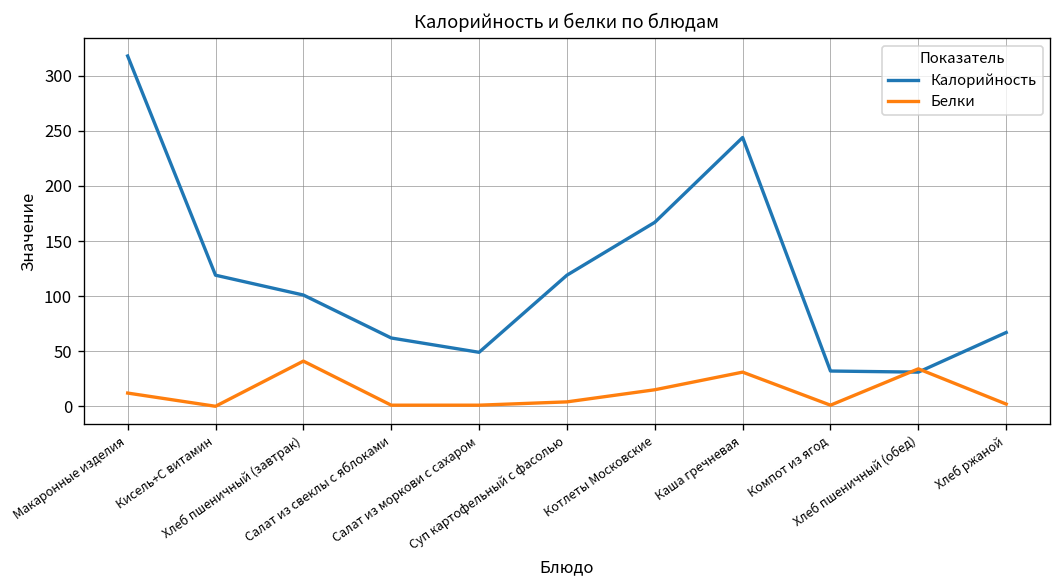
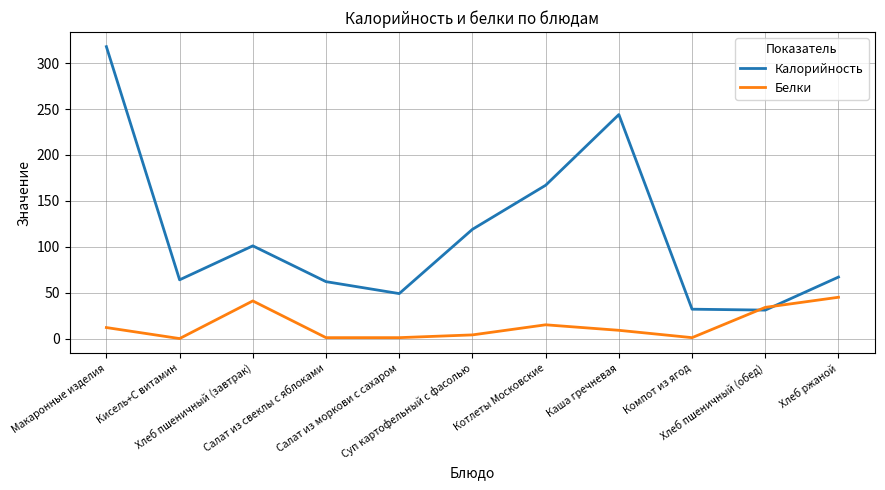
  {
    "Калорийность": {
      "Макаронные изделия": 320,
-     "Кисель+С витамин": 120,
+     "Кисель+С витамин": 60,
      "Хлеб пшеничный (завтрак)": 100,
      "Салат из свеклы с яблоками": 60,
      "Салат из моркови с сахаром": 50,
      "Суп картофельный с фасолью": 120,
      "Котлеты Московские": 170,
      "Каша гречневая": 240,
      "Компот из ягод": 30,
      "Хлеб пшеничный (обед)": 30,
      "Хлеб ржаной": 70
    },
    "Белки": {
      "Макаронные изделия": 10,
      "Кисель+С витамин": 0,
      "Хлеб пшеничный (завтрак)": 40,
      "Салат из свеклы с яблоками": 0,
      "Салат из моркови с сахаром": 0,
      "Суп картофельный с фасолью": 0,
      "Котлеты Московские": 20,
-     "Каша гречневая": 30,
+     "Каша гречневая": 10,
      "Компот из ягод": 0,
      "Хлеб пшеничный (обед)": 30,
-     "Хлеб ржаной": 0
+     "Хлеб ржаной": 50
    }
  }
